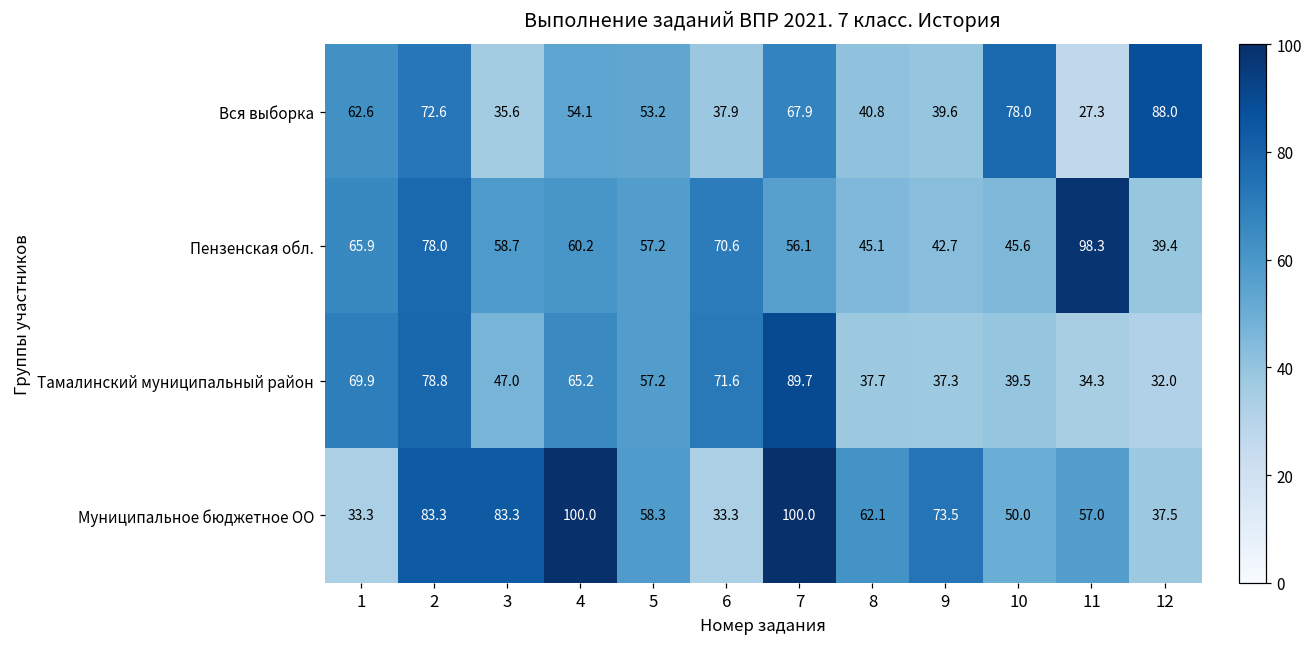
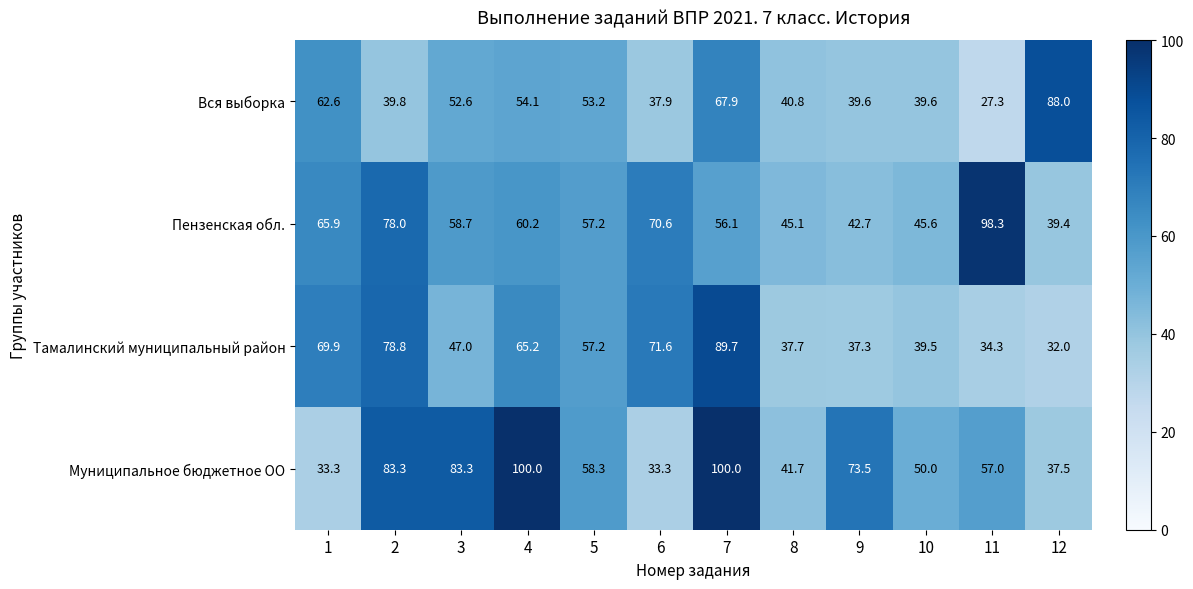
  {
    "Вся выборка": {
      "1": 62.6,
-     "2": 72.6,
-     "3": 35.6,
+     "2": 39.8,
+     "3": 52.6,
      "4": 54.1,
      "5": 53.2,
      "6": 37.9,
      "7": 67.9,
      "8": 40.8,
      "9": 39.6,
-     "10": 78.0,
+     "10": 39.6,
      "11": 27.3,
      "12": 88.0
    },
    "Пензенская обл.": {
      "1": 65.9,
      "2": 78.0,
      "3": 58.7,
      "4": 60.2,
      "5": 57.2,
      "6": 70.6,
      "7": 56.1,
      "8": 45.1,
      "9": 42.7,
      "10": 45.6,
      "11": 98.3,
      "12": 39.4
    },
    "Тамалинский муниципальный район": {
      "1": 69.9,
      "2": 78.8,
      "3": 47.0,
      "4": 65.2,
      "5": 57.2,
      "6": 71.6,
      "7": 89.7,
      "8": 37.7,
      "9": 37.3,
      "10": 39.5,
      "11": 34.3,
      "12": 32.0
    },
    "Муниципальное бюджетное ОО": {
      "1": 33.3,
      "2": 83.3,
      "3": 83.3,
      "4": 100.0,
      "5": 58.3,
      "6": 33.3,
      "7": 100.0,
-     "8": 62.1,
+     "8": 41.7,
      "9": 73.5,
      "10": 50.0,
      "11": 57.0,
      "12": 37.5
    }
  }
